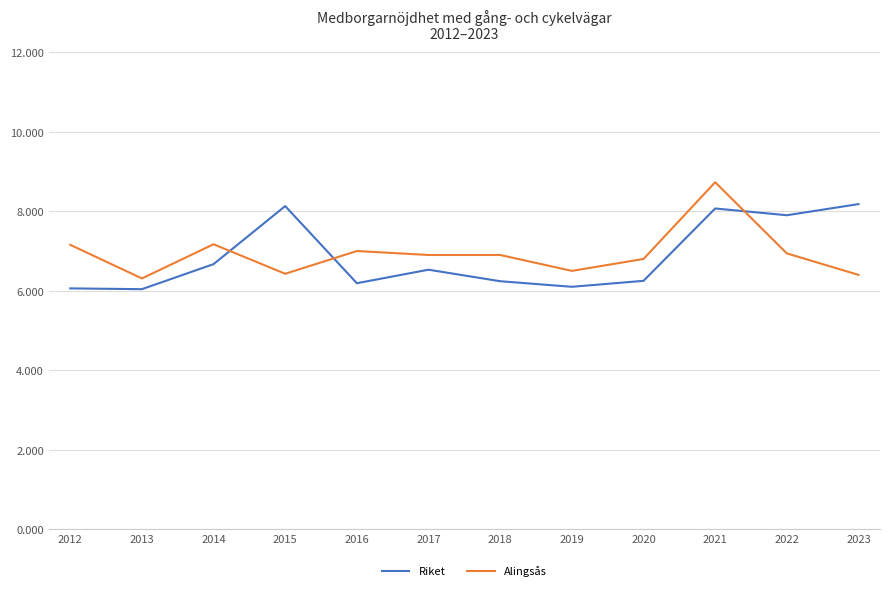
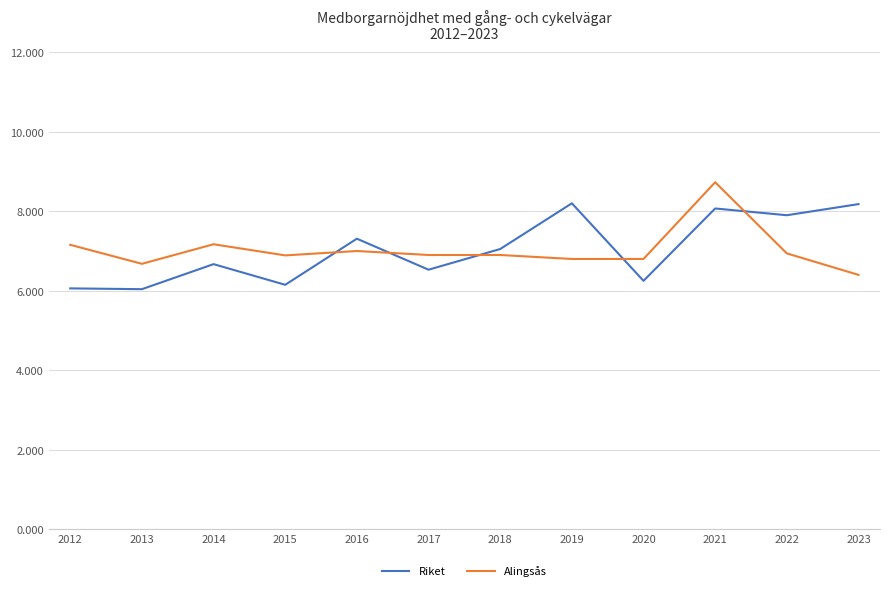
  {
    "Riket": {
      "2012": 6.1,
      "2013": 6.0,
      "2014": 6.7,
-     "2015": 8.1,
-     "2016": 6.2,
+     "2015": 6.2,
+     "2016": 7.3,
      "2017": 6.5,
-     "2018": 6.2,
-     "2019": 6.1,
+     "2018": 7.1,
+     "2019": 8.2,
      "2020": 6.3,
      "2021": 8.1,
      "2022": 7.9,
      "2023": 8.2
    },
    "Alingsås": {
      "2012": 7.2,
-     "2013": 6.3,
+     "2013": 6.7,
      "2014": 7.2,
-     "2015": 6.4,
+     "2015": 6.9,
      "2016": 7.0,
      "2017": 6.9,
      "2018": 6.9,
-     "2019": 6.5,
+     "2019": 6.8,
      "2020": 6.8,
      "2021": 8.7,
      "2022": 6.9,
      "2023": 6.4
    }
  }
